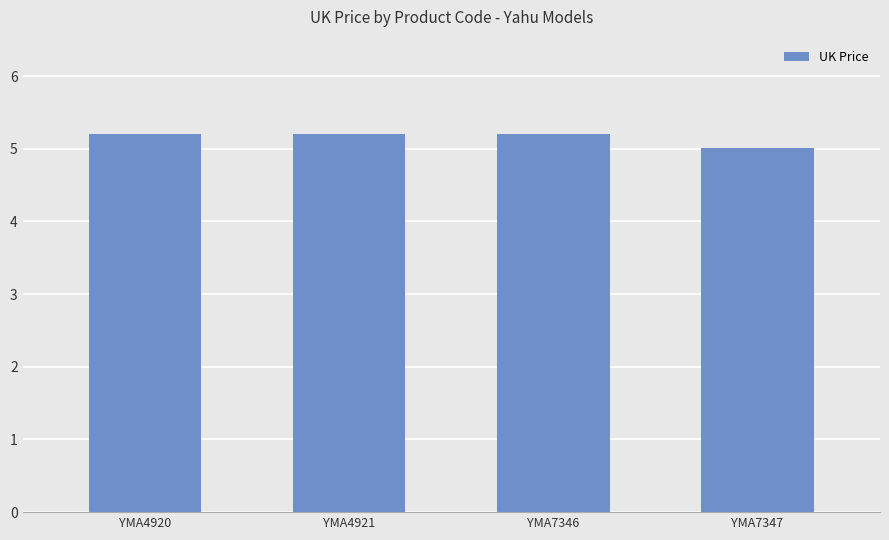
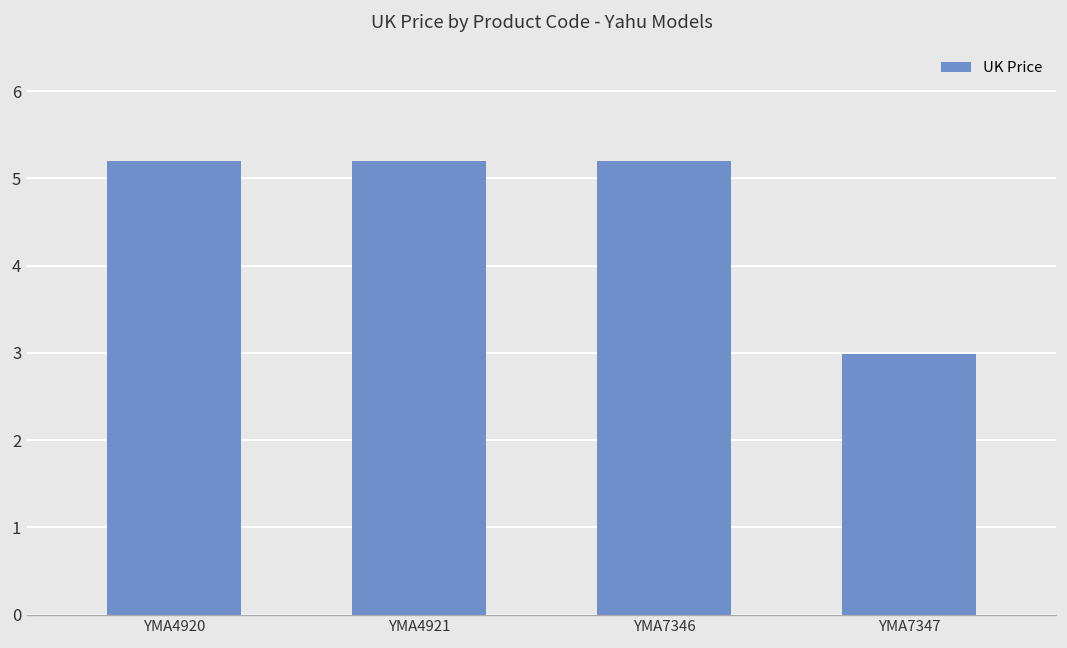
  {
    "YMA4920": 5.2,
    "YMA4921": 5.2,
    "YMA7346": 5.2,
-   "YMA7347": 5.0
+   "YMA7347": 3.0
  }
